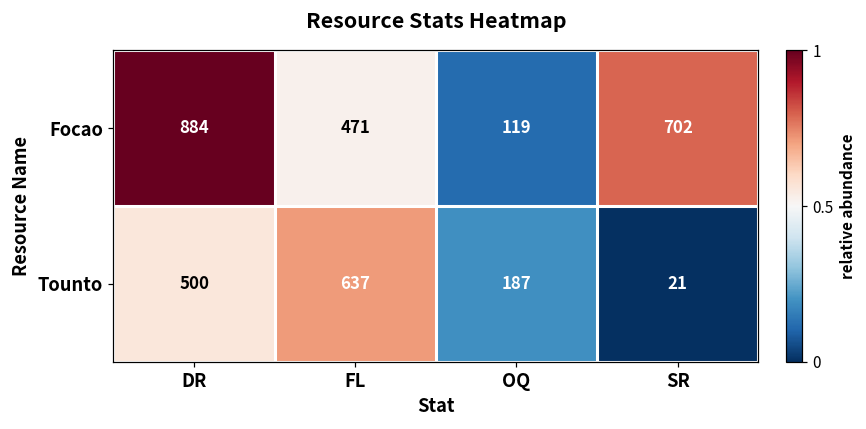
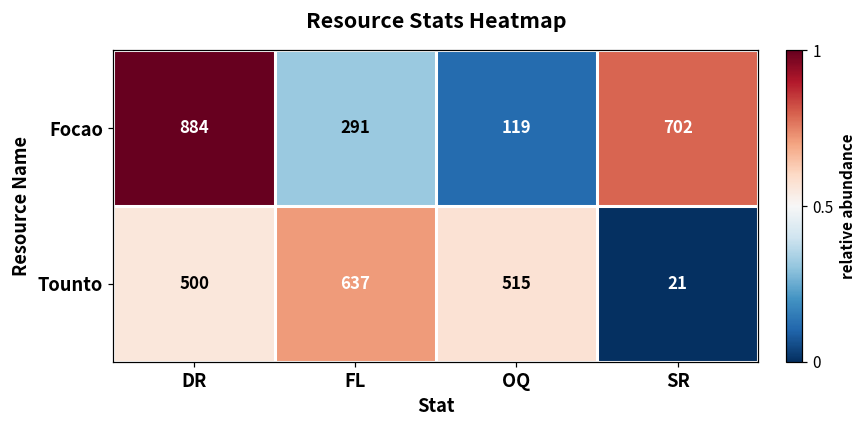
  {
    "Focao": {
      "DR": 884,
-     "FL": 471,
+     "FL": 291,
      "OQ": 119,
      "SR": 702
    },
    "Tounto": {
      "DR": 500,
      "FL": 637,
-     "OQ": 187,
+     "OQ": 515,
      "SR": 21
    }
  }
